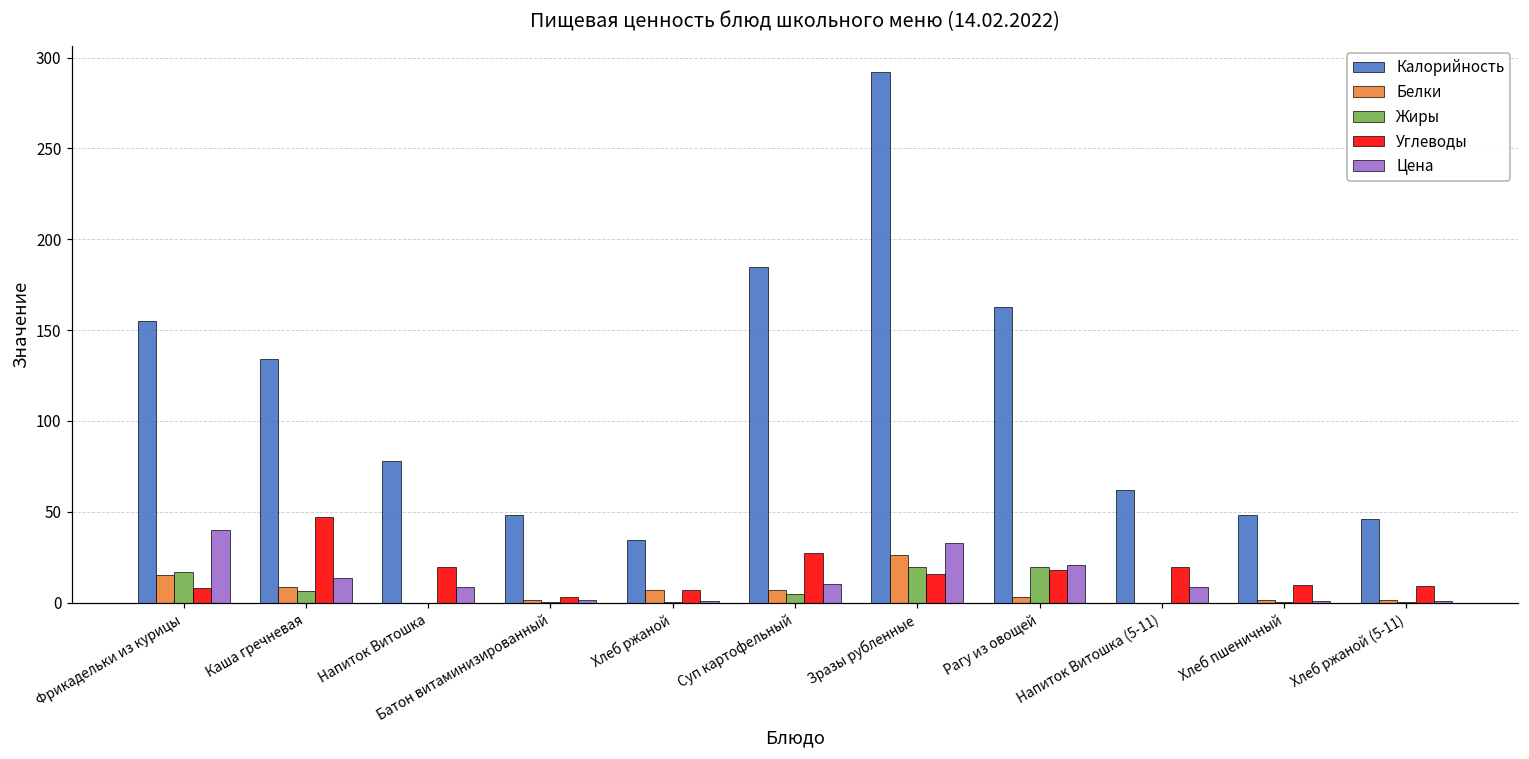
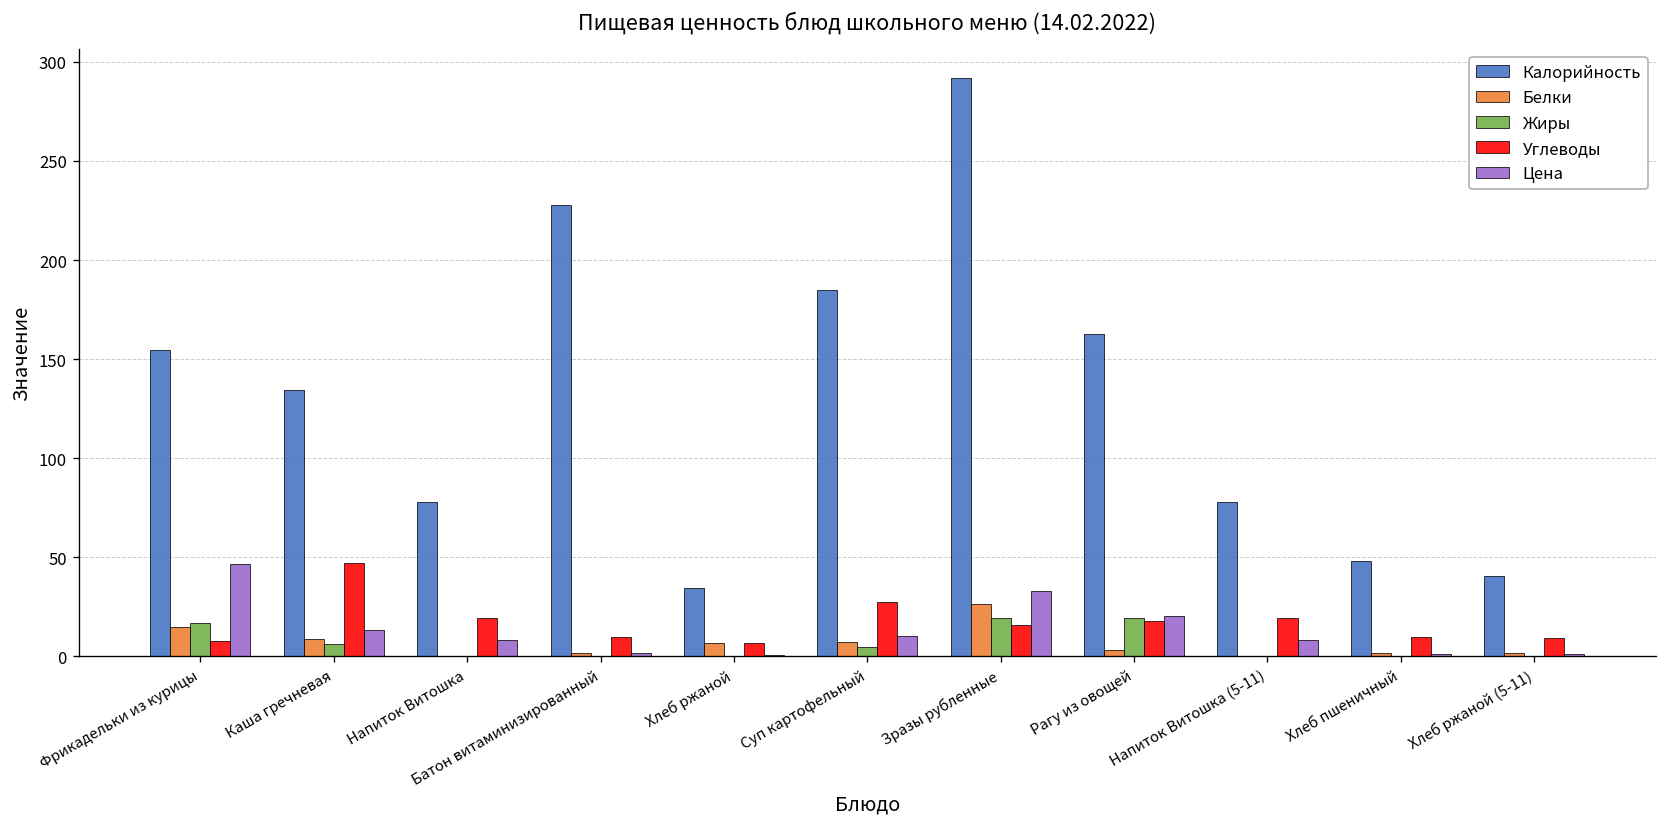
  {
    "Калорийность": {
      "Фрикадельки из курицы": 155,
      "Каша гречневая": 134,
      "Напиток Витошка": 78,
-     "Батон витаминизированный": 48,
+     "Батон витаминизированный": 228,
      "Хлеб ржаной": 35,
      "Суп картофельный": 185,
      "Зразы рубленные": 292,
      "Рагу из овощей": 163,
-     "Напиток Витошка (5-11)": 62,
+     "Напиток Витошка (5-11)": 78,
      "Хлеб пшеничный": 48,
-     "Хлеб ржаной (5-11)": 46
+     "Хлеб ржаной (5-11)": 41
    },
    "Белки": {
      "Фрикадельки из курицы": 15,
      "Каша гречневая": 9,
      "Напиток Витошка": 0,
      "Батон витаминизированный": 2,
      "Хлеб ржаной": 7,
      "Суп картофельный": 7,
      "Зразы рубленные": 26,
      "Рагу из овощей": 3,
      "Напиток Витошка (5-11)": 0,
      "Хлеб пшеничный": 2,
      "Хлеб ржаной (5-11)": 2
    },
    "Жиры": {
      "Фрикадельки из курицы": 17,
      "Каша гречневая": 6,
      "Напиток Витошка": 0,
      "Суп картофельный": 5,
      "Зразы рубленные": 19,
      "Рагу из овощей": 19,
      "Напиток Витошка (5-11)": 0
    },
    "Углеводы": {
      "Фрикадельки из курицы": 8,
      "Каша гречневая": 47,
      "Напиток Витошка": 19,
-     "Батон витаминизированный": 3,
+     "Батон витаминизированный": 10,
      "Хлеб ржаной": 7,
      "Суп картофельный": 27,
      "Зразы рубленные": 16,
      "Рагу из овощей": 18,
      "Напиток Витошка (5-11)": 19,
      "Хлеб пшеничный": 10,
      "Хлеб ржаной (5-11)": 9
    },
    "Цена": {
-     "Фрикадельки из курицы": 40,
+     "Фрикадельки из курицы": 47,
      "Каша гречневая": 14,
      "Напиток Витошка": 8,
      "Батон витаминизированный": 2,
      "Суп картофельный": 10,
      "Зразы рубленные": 33,
      "Рагу из овощей": 21,
      "Напиток Витошка (5-11)": 8
    }
  }
